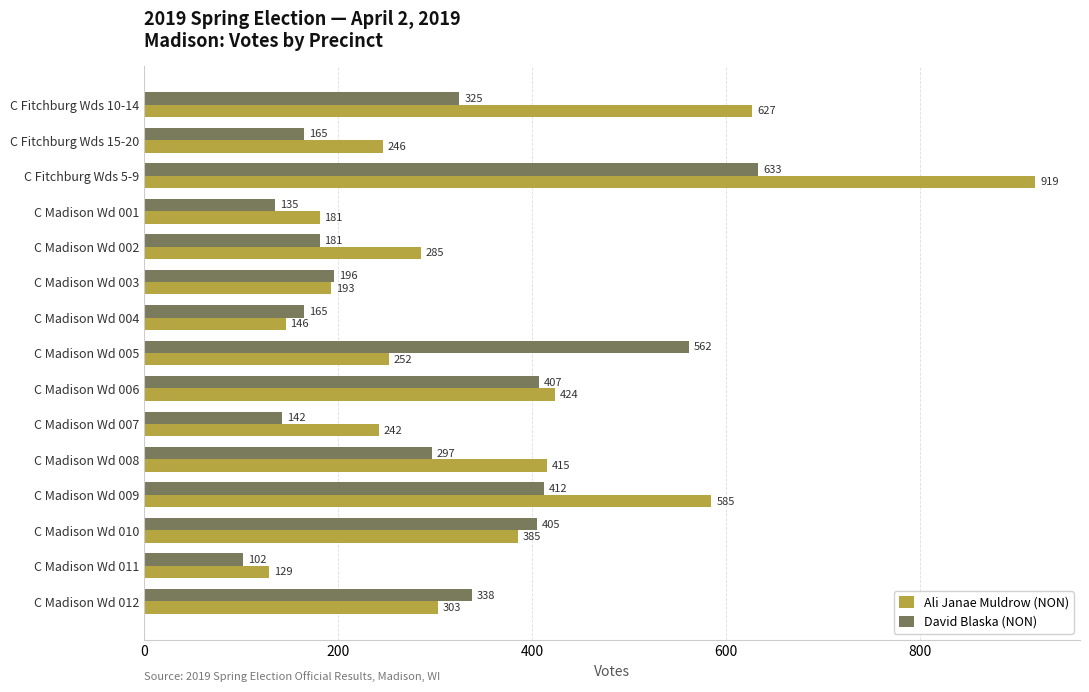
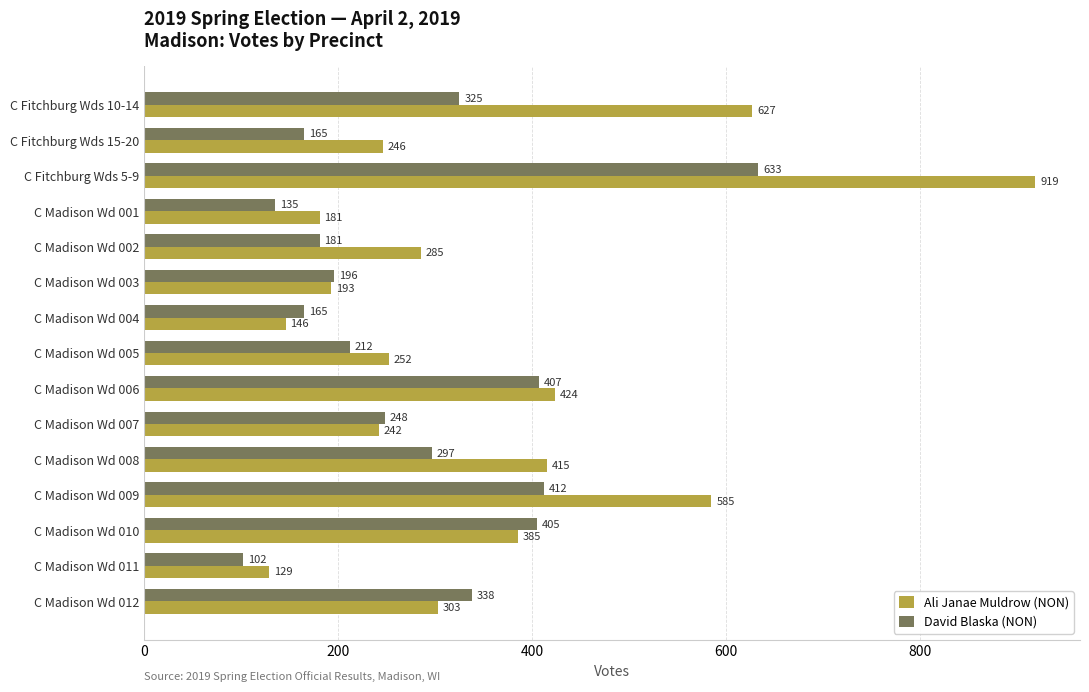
  {
    "Ali Janae Muldrow (NON)": {
      "C Fitchburg Wds 10-14": 627,
      "C Fitchburg Wds 15-20": 246,
      "C Fitchburg Wds 5-9": 919,
      "C Madison Wd 001": 181,
      "C Madison Wd 002": 285,
      "C Madison Wd 003": 193,
      "C Madison Wd 004": 146,
      "C Madison Wd 005": 252,
      "C Madison Wd 006": 424,
      "C Madison Wd 007": 242,
      "C Madison Wd 008": 415,
      "C Madison Wd 009": 585,
      "C Madison Wd 010": 385,
      "C Madison Wd 011": 129,
      "C Madison Wd 012": 303
    },
    "David Blaska (NON)": {
      "C Fitchburg Wds 10-14": 325,
      "C Fitchburg Wds 15-20": 165,
      "C Fitchburg Wds 5-9": 633,
      "C Madison Wd 001": 135,
      "C Madison Wd 002": 181,
      "C Madison Wd 003": 196,
      "C Madison Wd 004": 165,
-     "C Madison Wd 005": 562,
+     "C Madison Wd 005": 212,
      "C Madison Wd 006": 407,
-     "C Madison Wd 007": 142,
+     "C Madison Wd 007": 248,
      "C Madison Wd 008": 297,
      "C Madison Wd 009": 412,
      "C Madison Wd 010": 405,
      "C Madison Wd 011": 102,
      "C Madison Wd 012": 338
    }
  }
